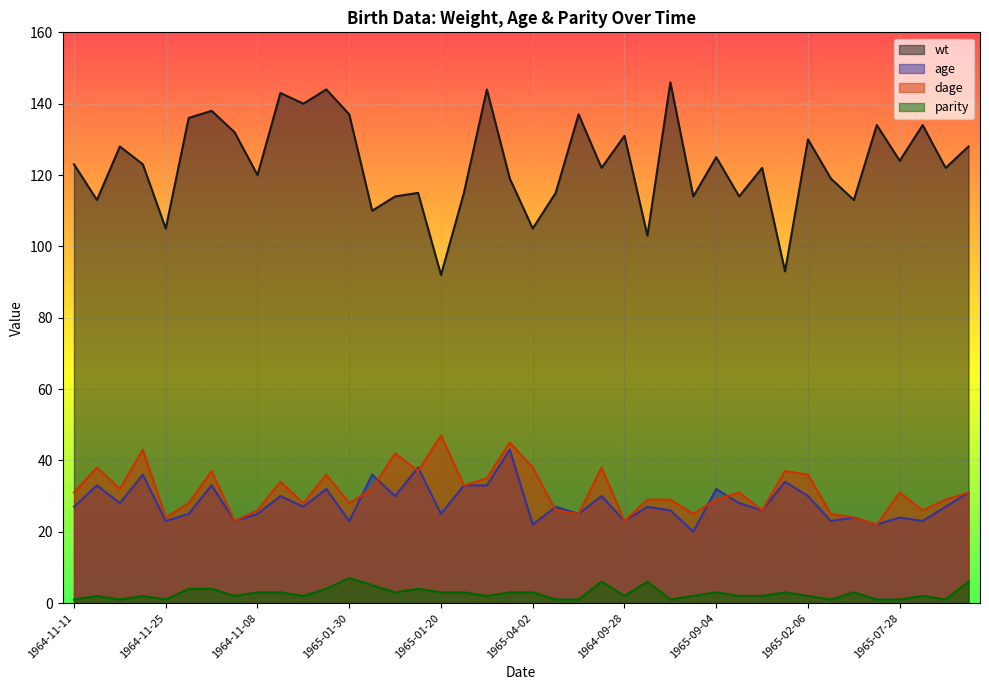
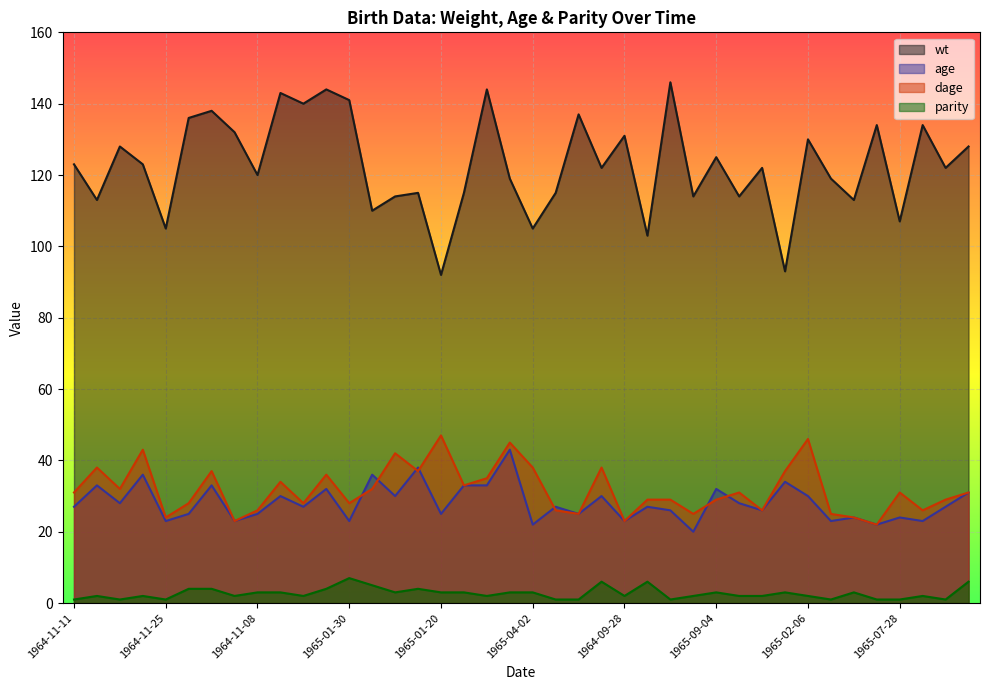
  {
    "wt": {
      "1964-11-11": 123,
      "1964-11-25": 105,
      "1964-11-08": 120,
-     "1965-01-30": 137,
+     "1965-01-30": 141,
      "1965-01-20": 92,
      "1965-04-02": 105,
      "1964-09-28": 131,
      "1965-02-06": 130,
-     "1965-07-28": 124
+     "1965-07-28": 107
    },
    "age": {
      "1964-11-11": 27,
      "1964-11-25": 23,
      "1964-11-08": 25,
      "1965-01-30": 23,
      "1965-01-20": 25,
      "1965-04-02": 22,
      "1965-02-06": 30,
      "1965-07-28": 24
    },
    "dage": {
      "1964-11-11": 31,
      "1964-11-25": 24,
      "1964-11-08": 26,
      "1965-01-30": 28,
      "1965-01-20": 47,
      "1965-04-02": 38,
-     "1965-02-06": 36,
+     "1965-02-06": 46,
      "1965-07-28": 31
    },
    "parity": {
      "1964-11-11": 1,
      "1964-11-25": 1,
      "1964-11-08": 3,
      "1965-01-30": 7,
      "1965-01-20": 3,
      "1965-04-02": 3,
      "1964-09-28": 2,
      "1965-02-06": 2,
      "1965-07-28": 1
    }
  }
